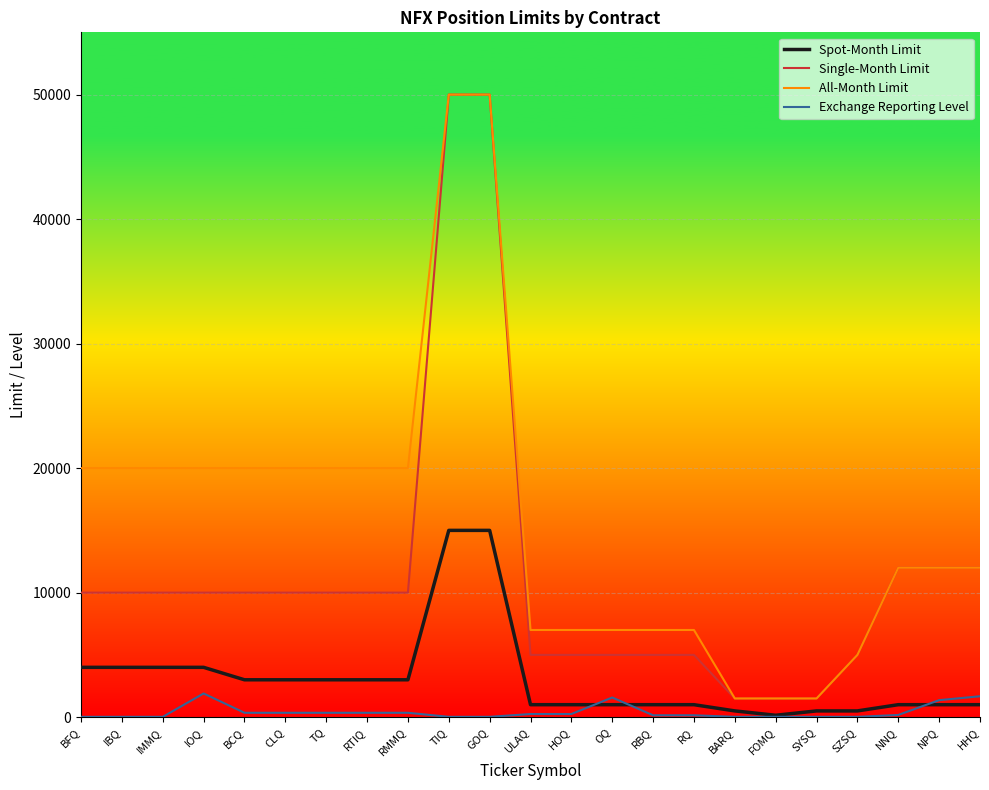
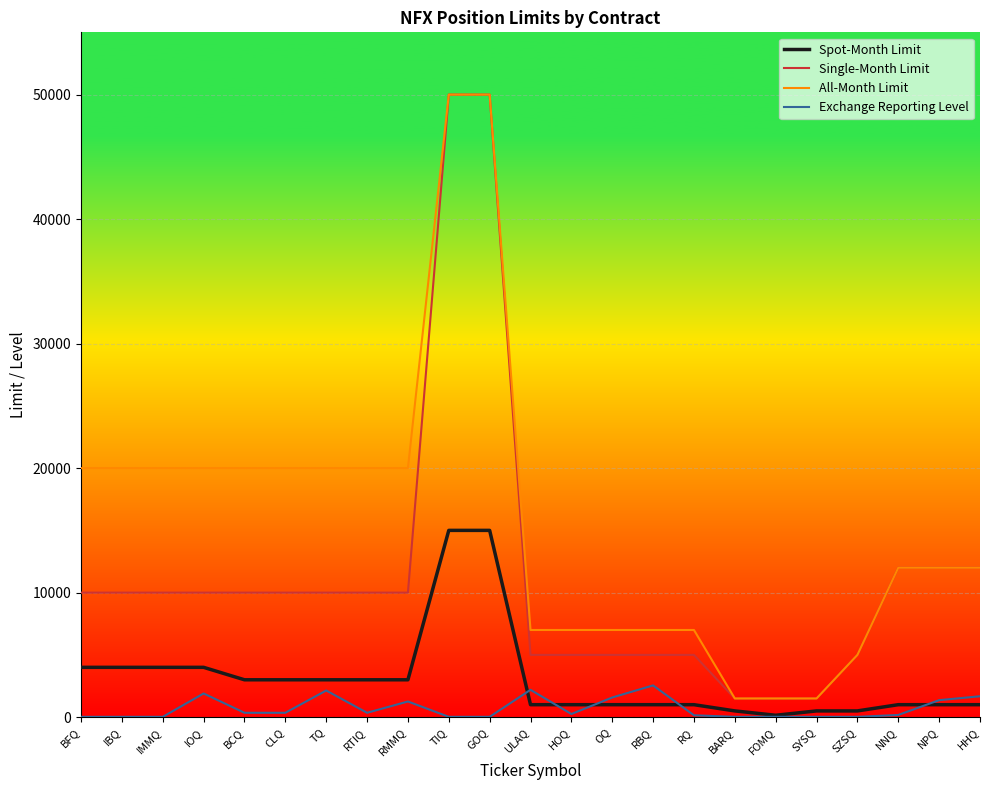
  {
    "Spot-Month Limit": {
      "BFQ": 4000,
      "IBQ": 4000,
      "IMMQ": 4000,
      "IOQ": 4000,
      "BCQ": 3000,
      "CLQ": 3000,
      "TQ": 3000,
      "RTIQ": 3000,
      "RMMQ": 3000,
      "TIQ": 15000,
      "GOQ": 15000,
      "ULAQ": 1000,
      "HOQ": 1000,
      "OQ": 1000,
      "RBQ": 1000,
      "RQ": 1000,
      "BARQ": 500,
      "SYSQ": 500,
      "SZSQ": 500,
      "NNQ": 1000,
      "NPQ": 1000,
      "HHQ": 1000
    },
    "Single-Month Limit": {
      "BFQ": 10000,
      "IBQ": 10000,
      "IMMQ": 10000,
      "IOQ": 10000,
      "BCQ": 10000,
      "CLQ": 10000,
      "TQ": 10000,
      "RTIQ": 10000,
      "RMMQ": 10000,
      "ULAQ": 5000,
      "HOQ": 5000,
      "OQ": 5000,
      "RBQ": 5000,
      "RQ": 5000
    },
    "All-Month Limit": {
      "BFQ": 20000,
      "IBQ": 20000,
      "IMMQ": 20000,
      "IOQ": 20000,
      "BCQ": 20000,
      "CLQ": 20000,
      "TQ": 20000,
      "RTIQ": 20000,
      "RMMQ": 20000,
      "ULAQ": 7000,
      "HOQ": 7000,
      "OQ": 7000,
      "RBQ": 7000,
      "RQ": 7000
    },
    "Exchange Reporting Level": {
      "BFQ": 0,
      "IBQ": 0,
      "IMMQ": 0,
      "IOQ": 1900,
      "BCQ": 400,
      "CLQ": 400,
-     "TQ": 400,
+     "TQ": 2100,
      "RTIQ": 400,
-     "RMMQ": 400,
+     "RMMQ": 1300,
      "TIQ": 0,
      "GOQ": 0,
-     "ULAQ": 300,
+     "ULAQ": 2200,
      "HOQ": 300,
      "OQ": 1600,
-     "RBQ": 200,
+     "RBQ": 2500,
      "RQ": 200,
      "BARQ": 0,
      "SYSQ": 0,
      "SZSQ": 0,
      "NNQ": 200,
      "NPQ": 1400,
      "HHQ": 1700
    }
  }
